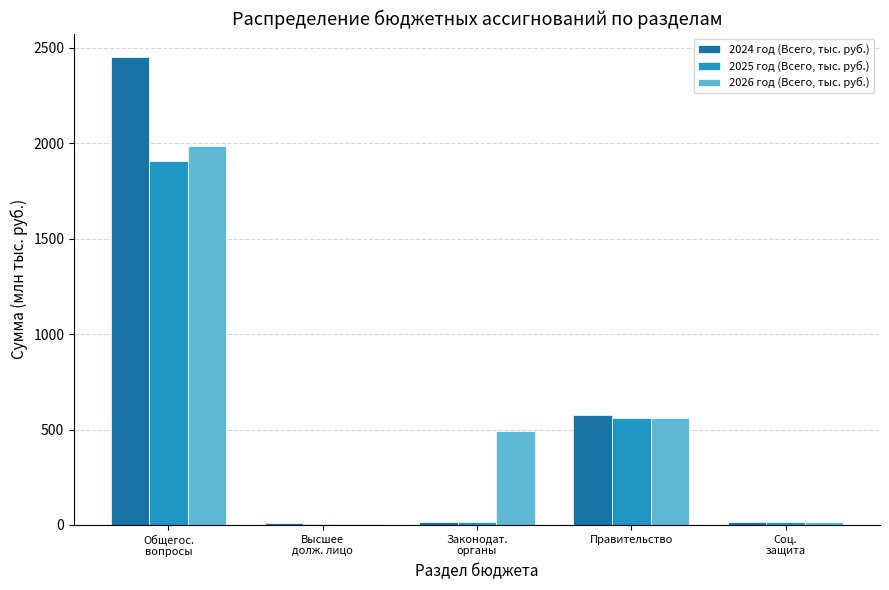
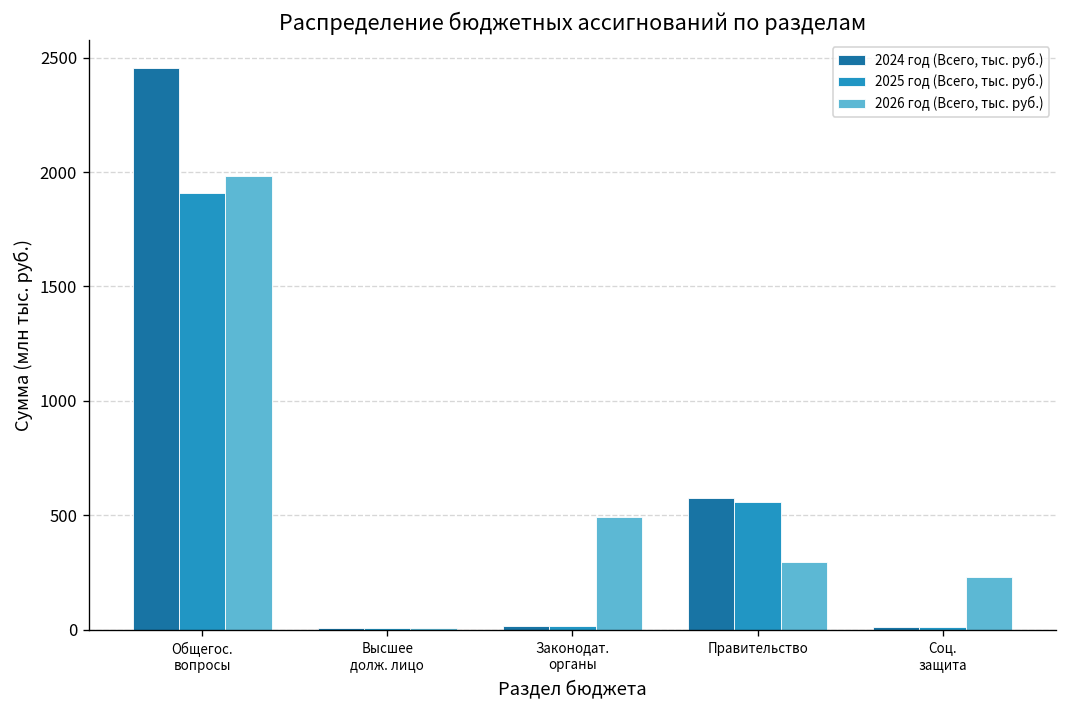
  {
    "2026 год (Всего, тыс. руб.)": {
      "Общегос. вопросы": 1980,
      "Законодат. органы": 490,
-     "Правительство": 560,
-     "Соц. защита": 10
+     "Правительство": 300,
+     "Соц. защита": 230
    }
  }
